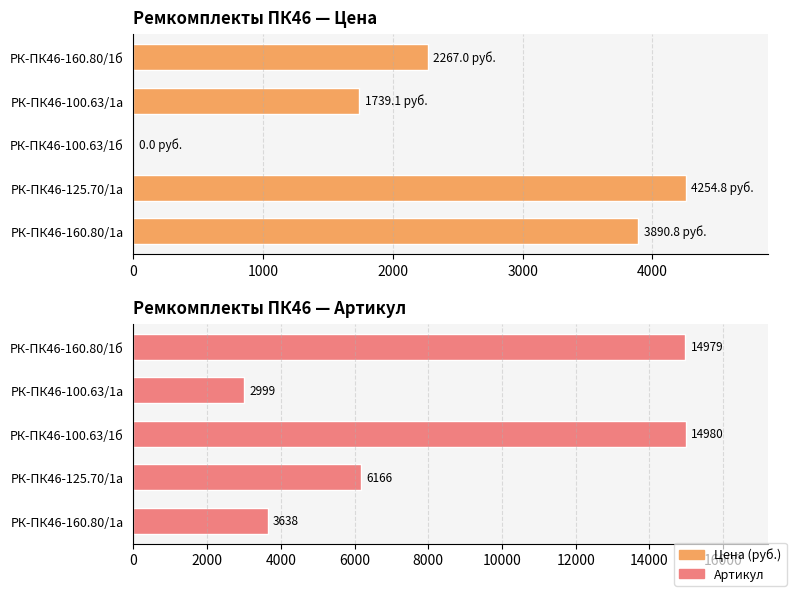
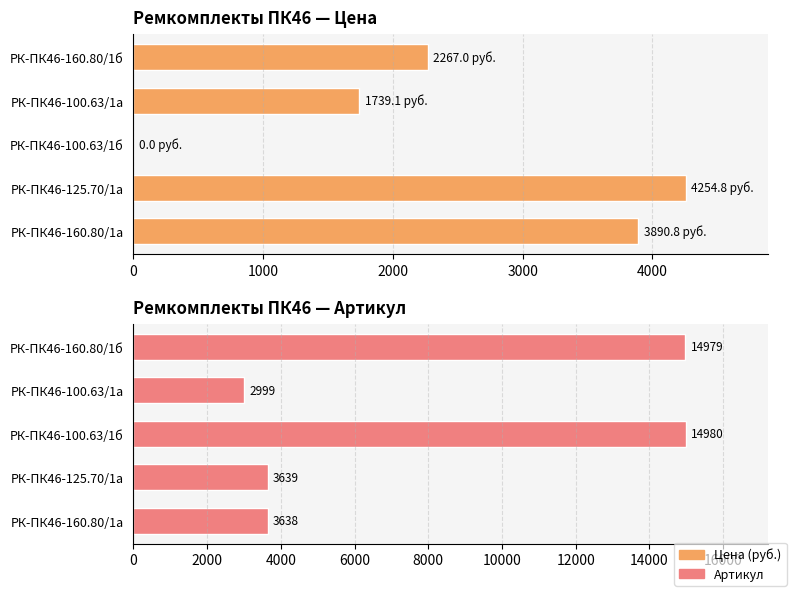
  {
    "Ремкомплекты ПК46 — Цена": {
      "РК-ПК46-160.80/1б": 2267.0,
      "РК-ПК46-100.63/1а": 1739.1,
      "РК-ПК46-100.63/1б": 0.0,
      "РК-ПК46-125.70/1а": 4254.8,
      "РК-ПК46-160.80/1а": 3890.8
    },
    "Ремкомплекты ПК46 — Артикул": {
      "РК-ПК46-160.80/1б": 14979,
      "РК-ПК46-100.63/1а": 2999,
      "РК-ПК46-100.63/1б": 14980,
-     "РК-ПК46-125.70/1а": 6166,
+     "РК-ПК46-125.70/1а": 3639,
      "РК-ПК46-160.80/1а": 3638
    }
  }
